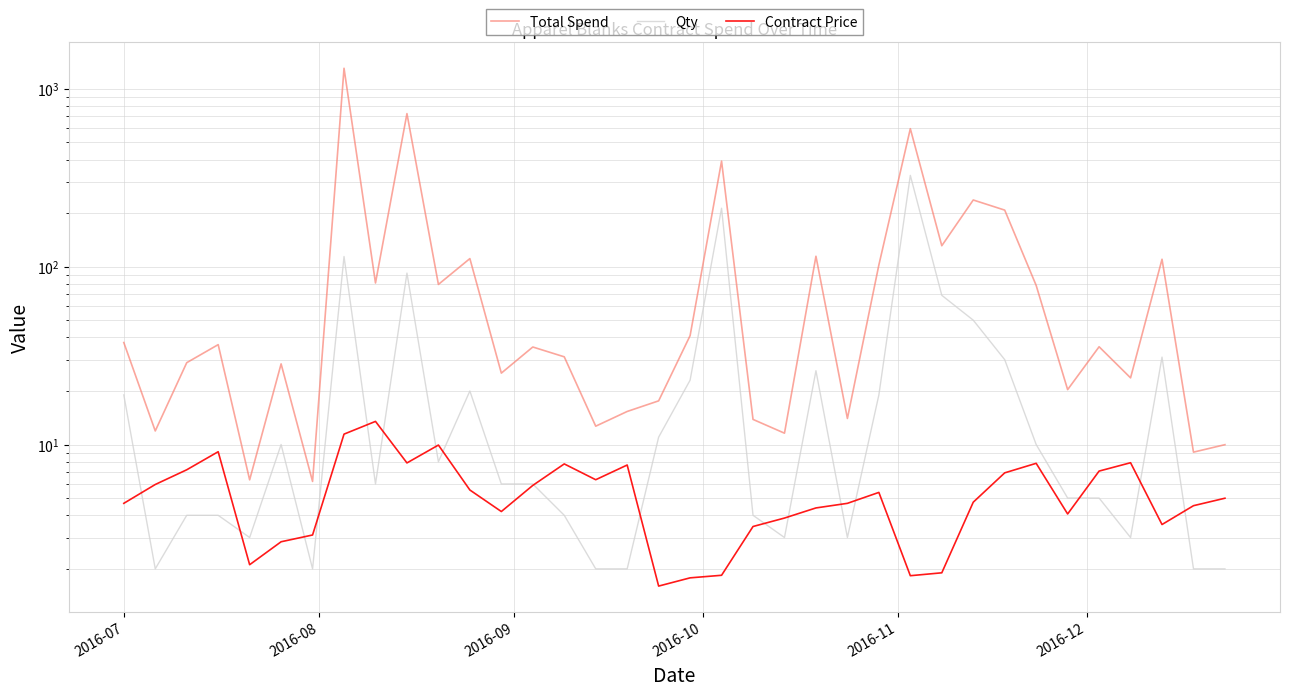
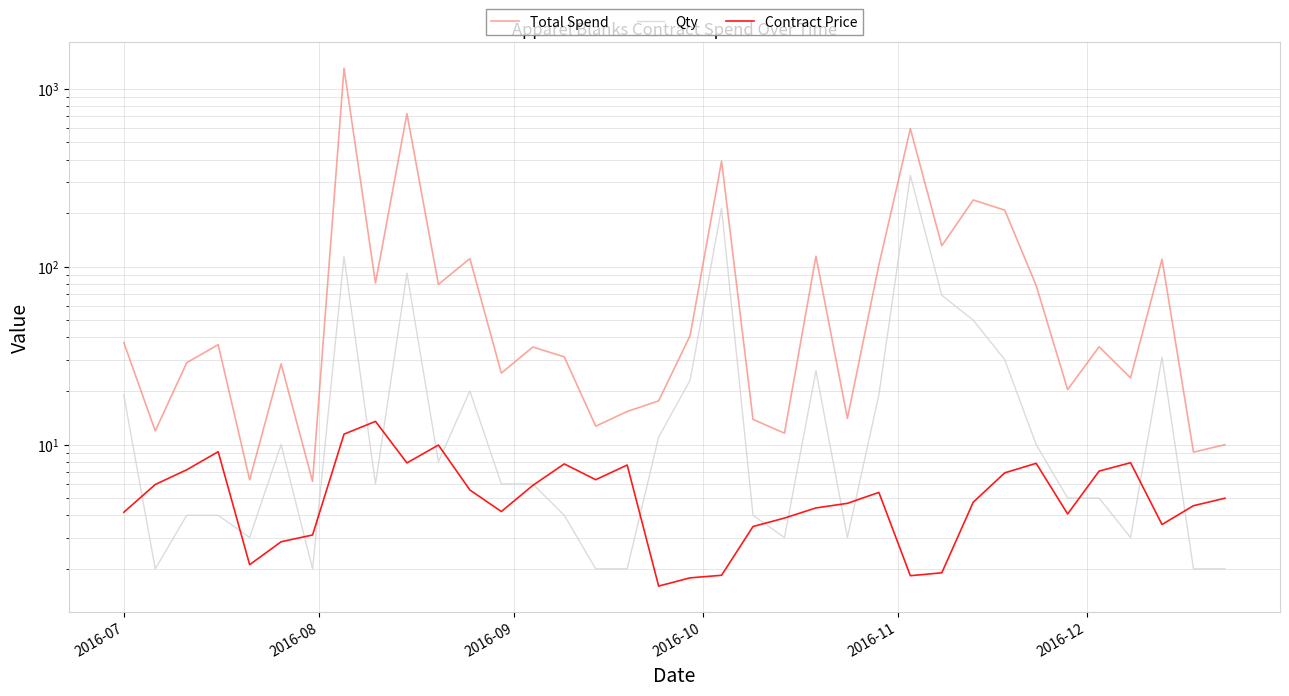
  {
    "Total Spend": {
      "2016-07": 37
    },
    "Qty": {
      "2016-07": 19
    },
    "Contract Price": {
-     "2016-07": 4.7
+     "2016-07": 4.2
    }
  }
